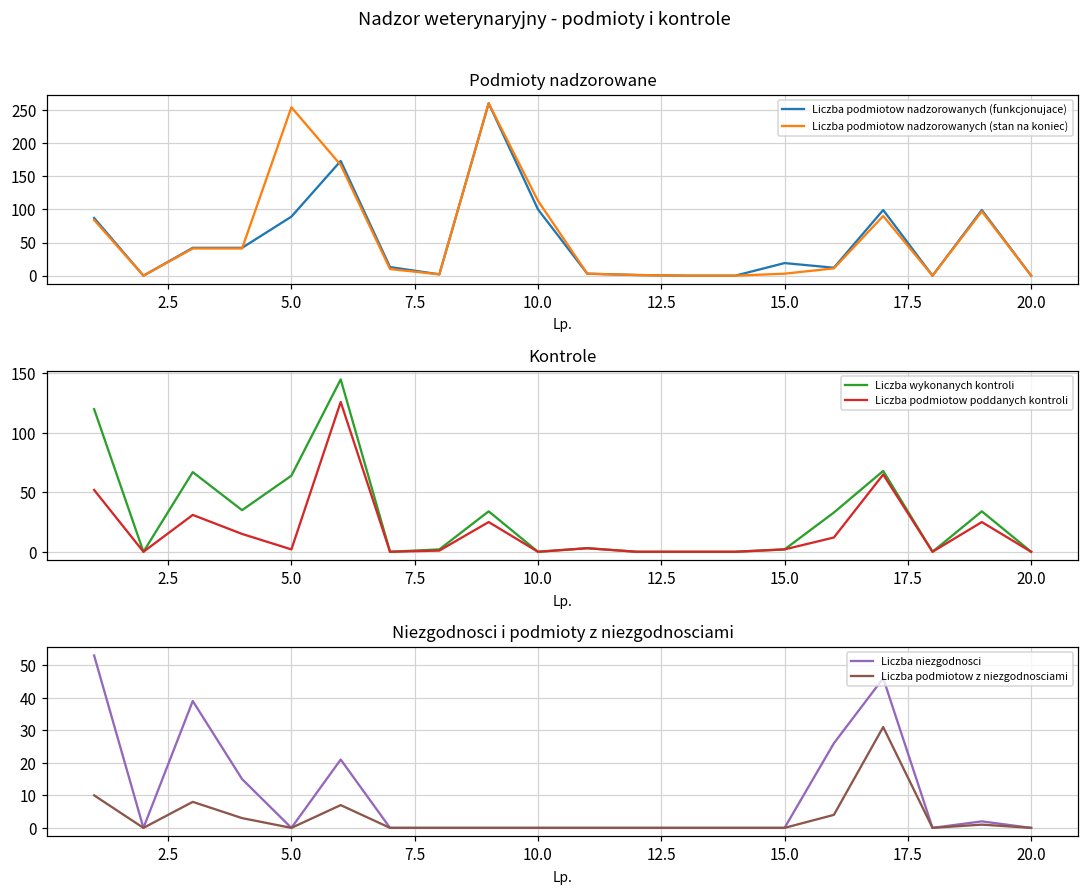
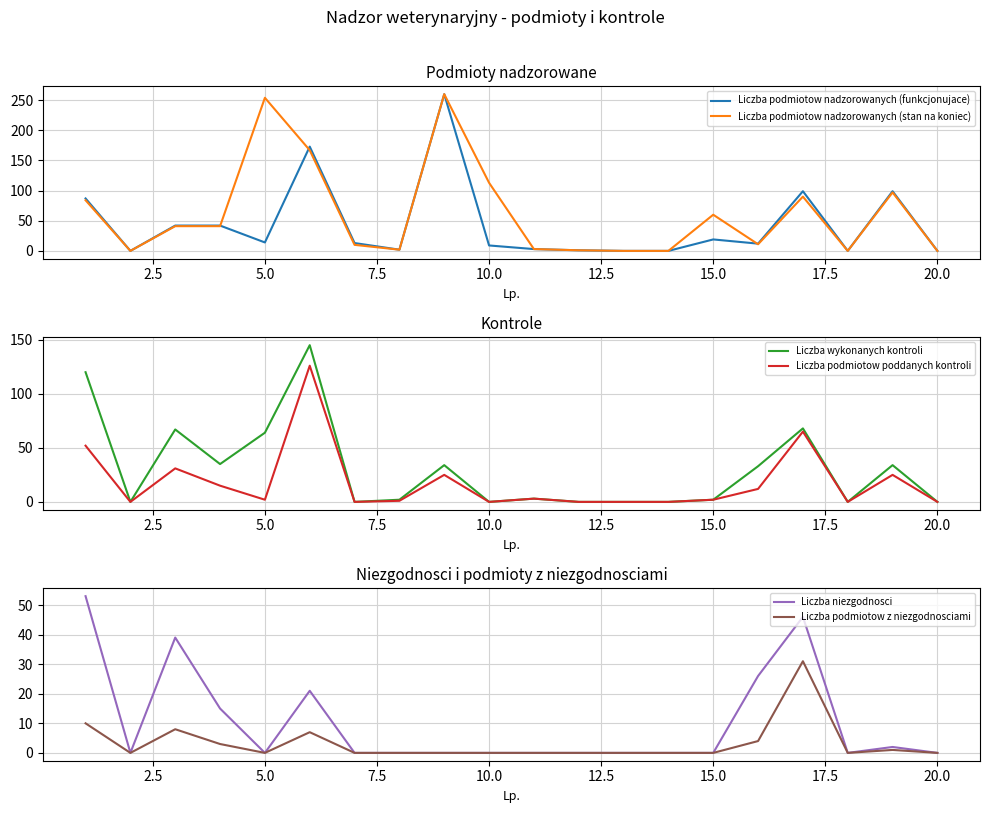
  {
    "Podmioty nadzorowane": {
      "Liczba podmiotow nadzorowanych (funkcjonujace)": {
-       "5.0": 90,
-       "10.0": 100,
+       "5.0": 10,
+       "10.0": 10,
        "15.0": 20
      },
      "Liczba podmiotow nadzorowanych (stan na koniec)": {
        "5.0": 250,
        "10.0": 110,
-       "15.0": 0
+       "15.0": 60
      }
    },
    "Kontrole": {
      "Liczba wykonanych kontroli": {
        "5.0": 64
      },
      "Liczba podmiotow poddanych kontroli": {
        "5.0": 2
      }
    }
  }
